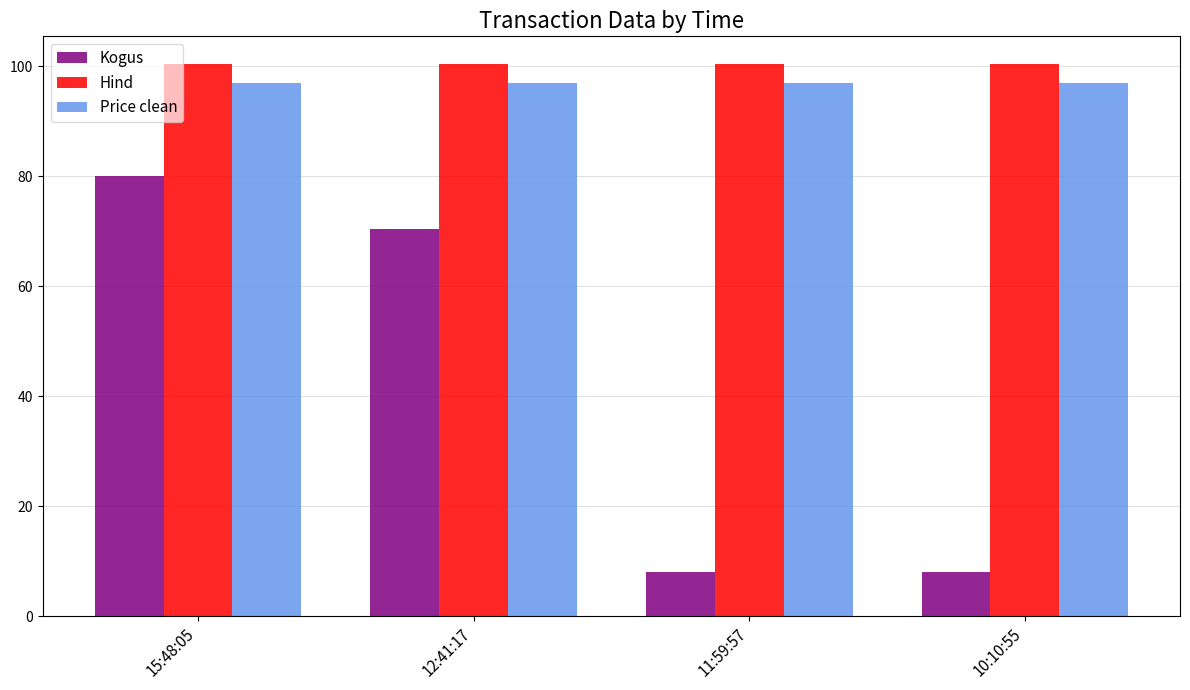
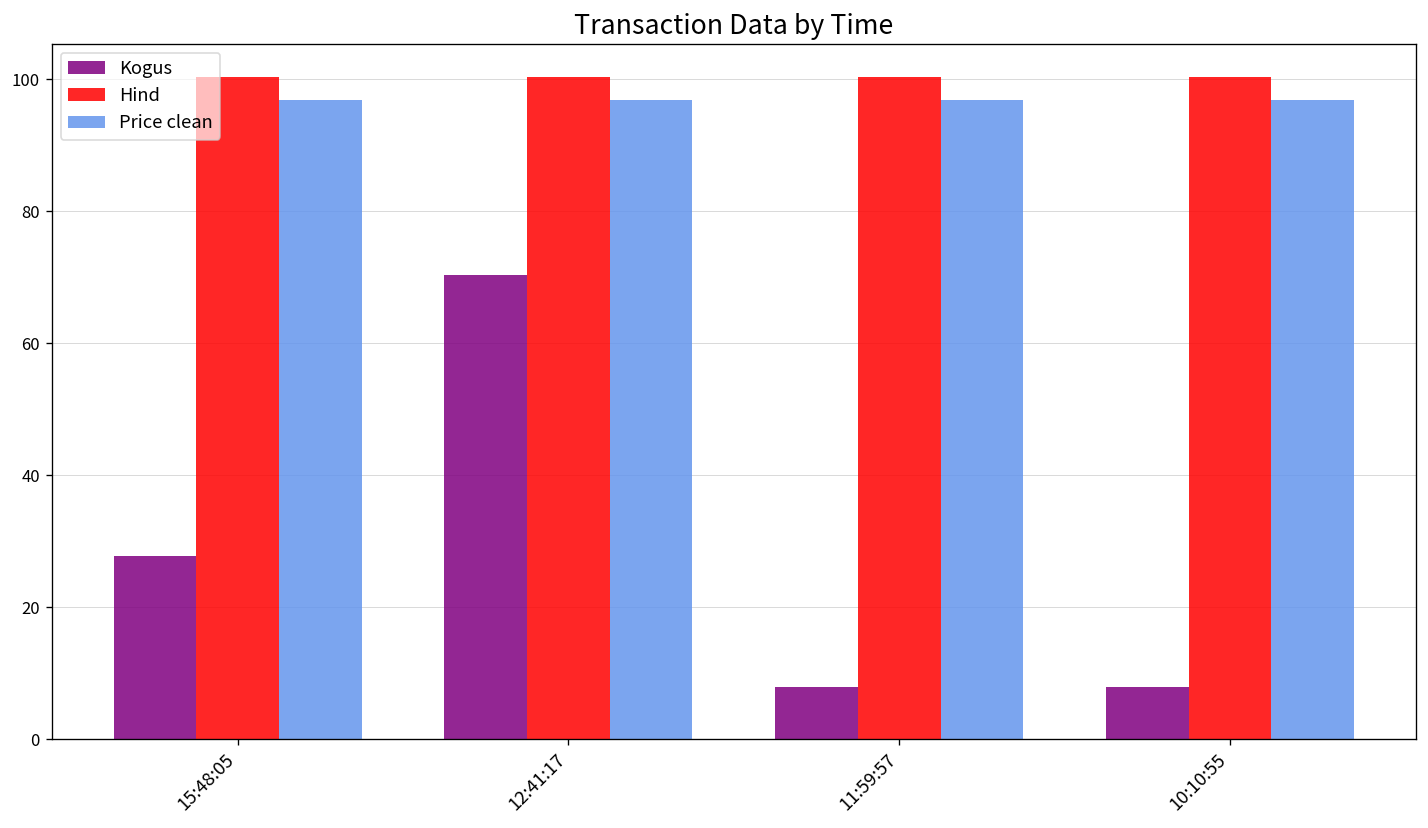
  {
    "Kogus": {
-     "15:48:05": 80,
+     "15:48:05": 28,
      "12:41:17": 70,
      "11:59:57": 8,
      "10:10:55": 8
    },
    "Hind": {
      "15:48:05": 100,
      "12:41:17": 100,
      "11:59:57": 100,
      "10:10:55": 100
    },
    "Price clean": {
      "15:48:05": 97,
      "12:41:17": 97,
      "11:59:57": 97,
      "10:10:55": 97
    }
  }
